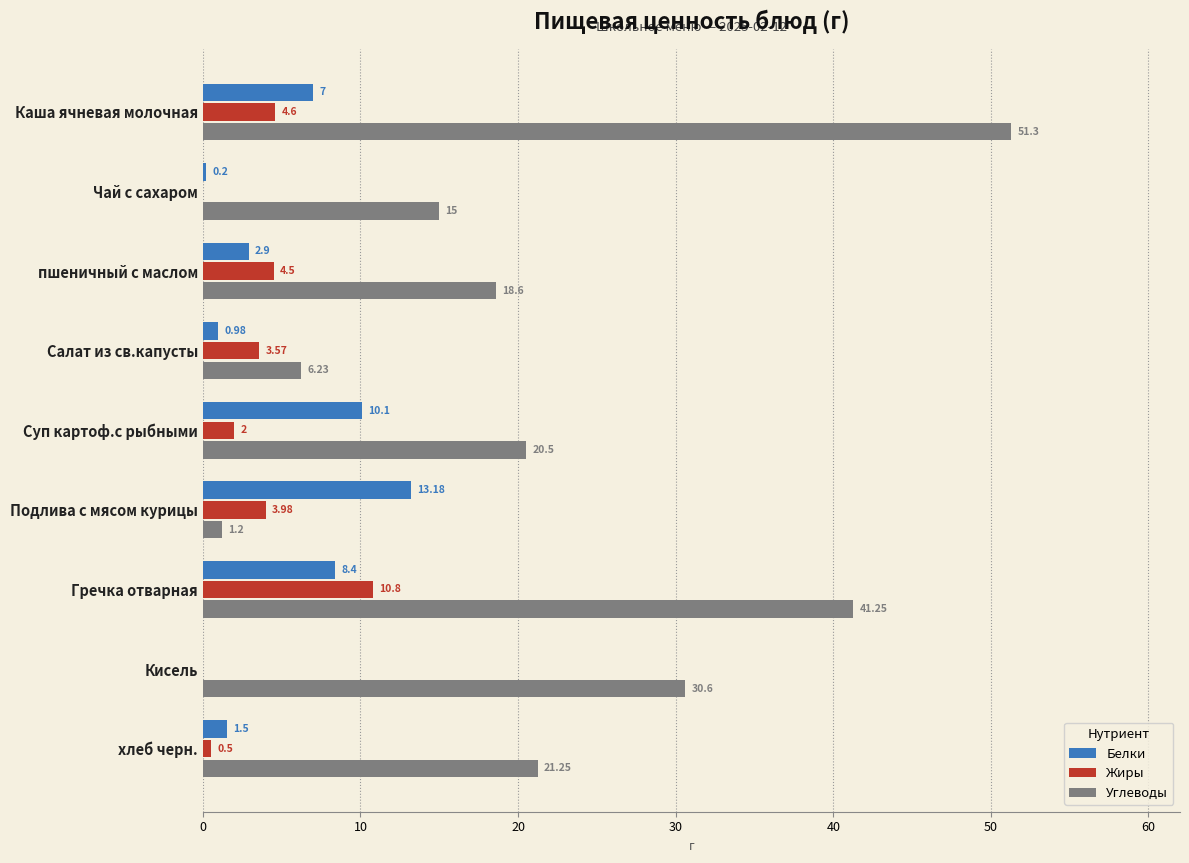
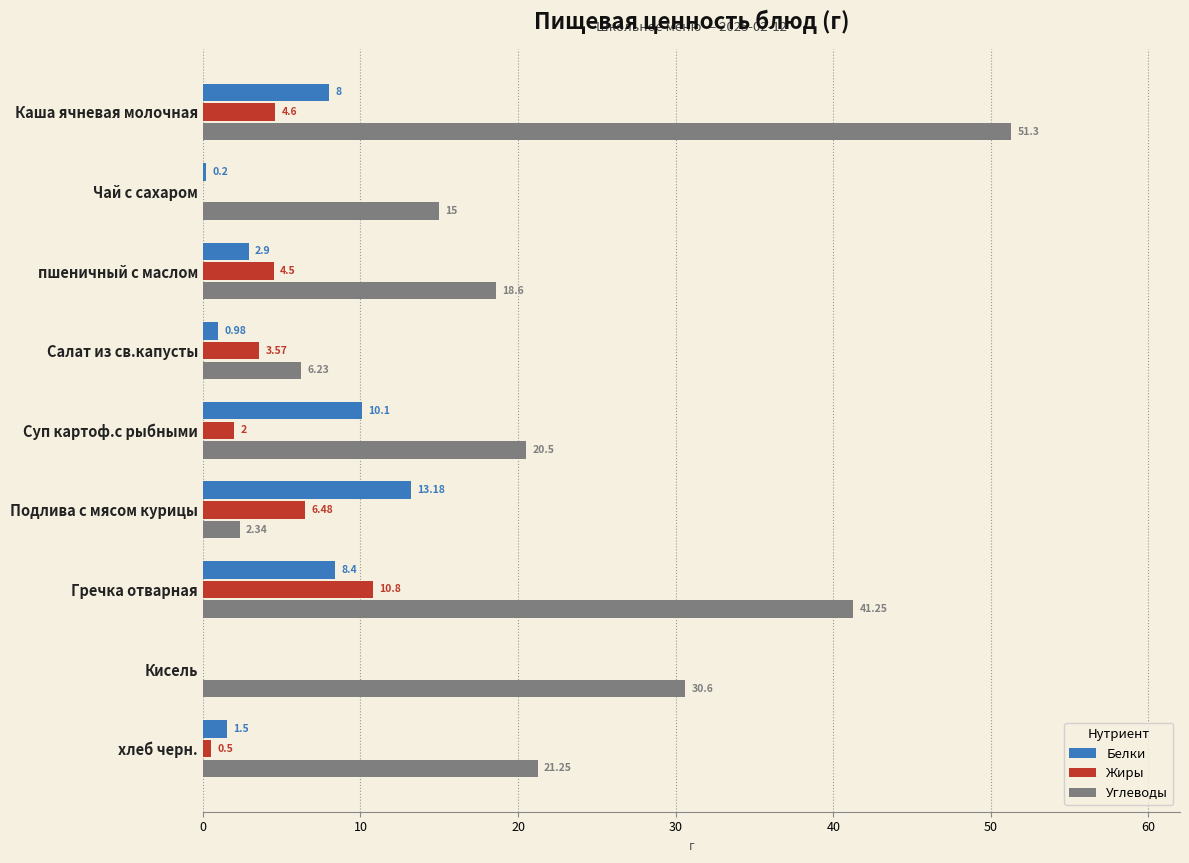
  {
    "Белки": {
-     "Каша ячневая молочная": 7,
+     "Каша ячневая молочная": 8,
      "Чай с сахаром": 0.2,
      "пшеничный с маслом": 2.9,
      "Салат из св.капусты": 0.98,
      "Суп картоф.с рыбными": 10.1,
      "Подлива с мясом курицы": 13.18,
      "Гречка отварная": 8.4,
      "хлеб черн.": 1.5
    },
    "Жиры": {
      "Каша ячневая молочная": 4.6,
      "пшеничный с маслом": 4.5,
      "Салат из св.капусты": 3.57,
      "Суп картоф.с рыбными": 2,
-     "Подлива с мясом курицы": 3.98,
+     "Подлива с мясом курицы": 6.48,
      "Гречка отварная": 10.8,
      "хлеб черн.": 0.5
    },
    "Углеводы": {
      "Каша ячневая молочная": 51.3,
      "Чай с сахаром": 15,
      "пшеничный с маслом": 18.6,
      "Салат из св.капусты": 6.23,
      "Суп картоф.с рыбными": 20.5,
-     "Подлива с мясом курицы": 1.2,
+     "Подлива с мясом курицы": 2.34,
      "Гречка отварная": 41.25,
      "Кисель": 30.6,
      "хлеб черн.": 21.25
    }
  }
